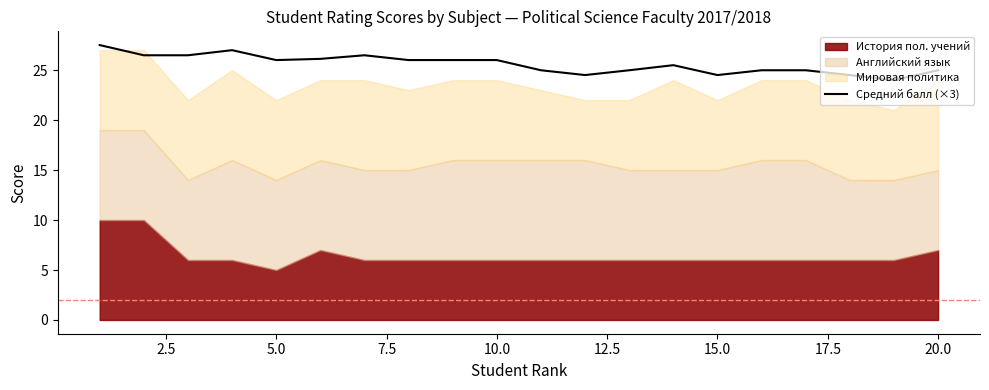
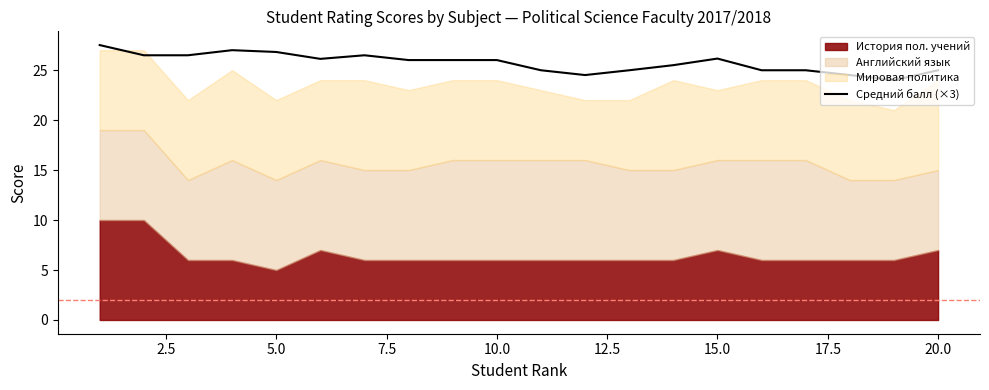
  {
    "Средний балл (×3)": {
-     "5.0": 26,
+     "5.0": 27,
      "10.0": 26,
-     "15.0": 25
+     "15.0": 26
    },
    "История пол. учений": {
      "5.0": 5,
      "10.0": 6,
-     "15.0": 6,
+     "15.0": 7,
      "20.0": 7
    }
  }
